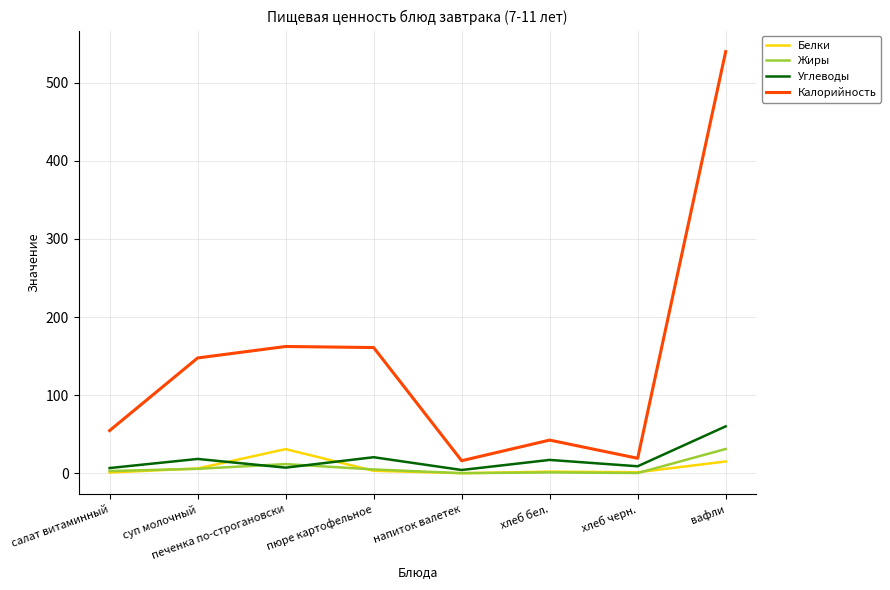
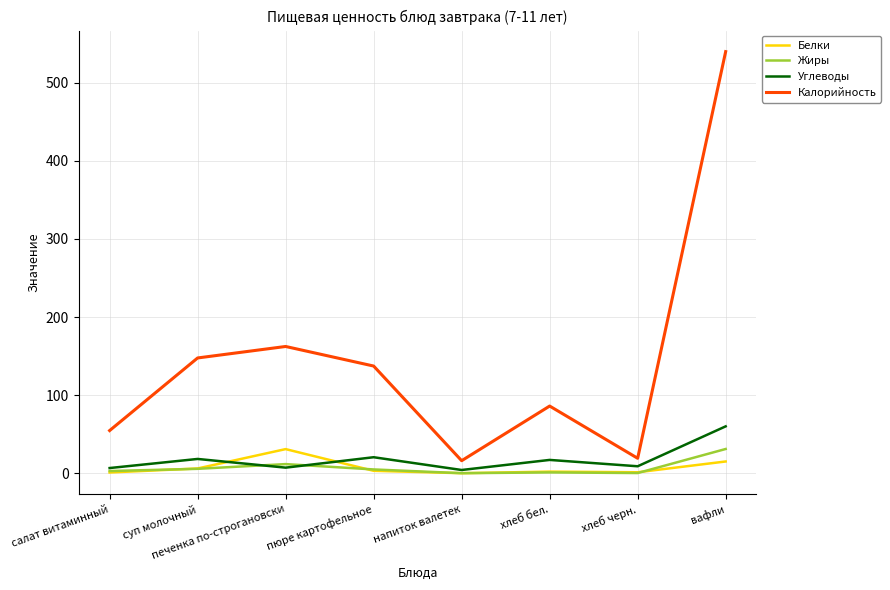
  {
    "Белки": {
      "печенка по-строгановски": 30,
      "вафли": 20
    },
    "Жиры": {
      "печенка по-строгановски": 10,
      "вафли": 30
    },
    "Углеводы": {
      "салат витаминный": 10,
      "суп молочный": 20,
      "печенка по-строгановски": 10,
      "пюре картофельное": 20,
      "напиток валетек": 0,
      "хлеб бел.": 20,
      "хлеб черн.": 10,
      "вафли": 60
    },
    "Калорийность": {
      "салат витаминный": 50,
      "суп молочный": 150,
      "печенка по-строгановски": 160,
-     "пюре картофельное": 160,
+     "пюре картофельное": 140,
      "напиток валетек": 20,
-     "хлеб бел.": 40,
+     "хлеб бел.": 90,
      "хлеб черн.": 20,
      "вафли": 540
    }
  }
